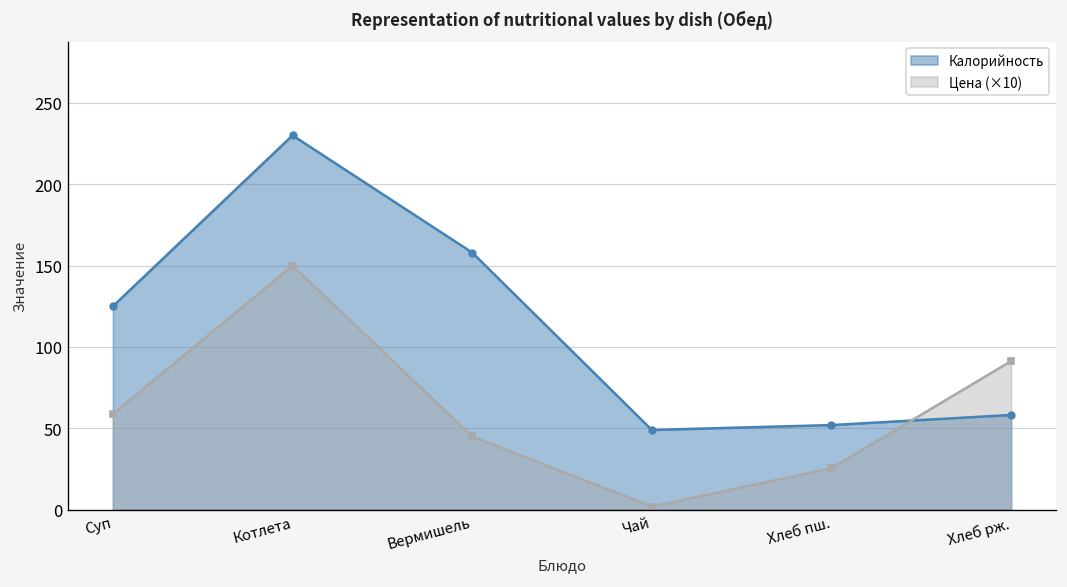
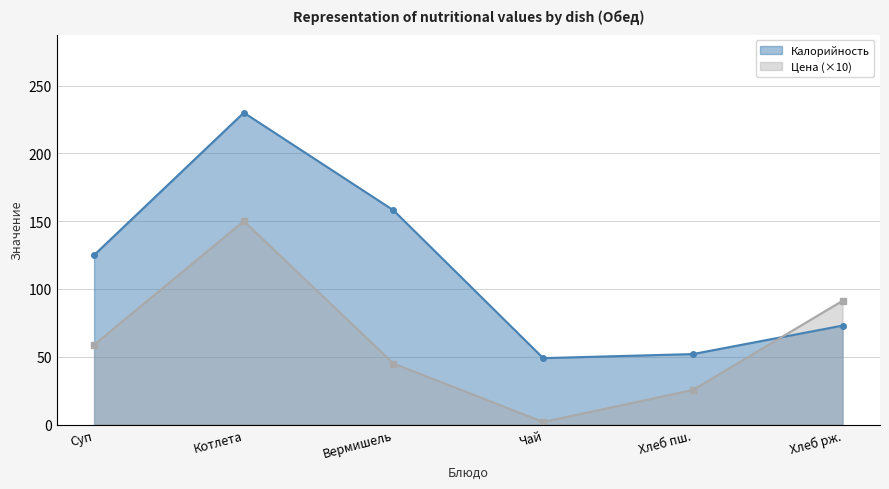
  {
    "Калорийность": {
      "Суп": 125,
      "Котлета": 230,
      "Вермишель": 158,
      "Чай": 49,
      "Хлеб пш.": 52,
-     "Хлеб рж.": 58
+     "Хлеб рж.": 73
    },
    "Цена (×10)": {
      "Суп": 59,
      "Котлета": 150,
      "Вермишель": 45,
      "Чай": 2,
      "Хлеб пш.": 26,
      "Хлеб рж.": 91
    }
  }
